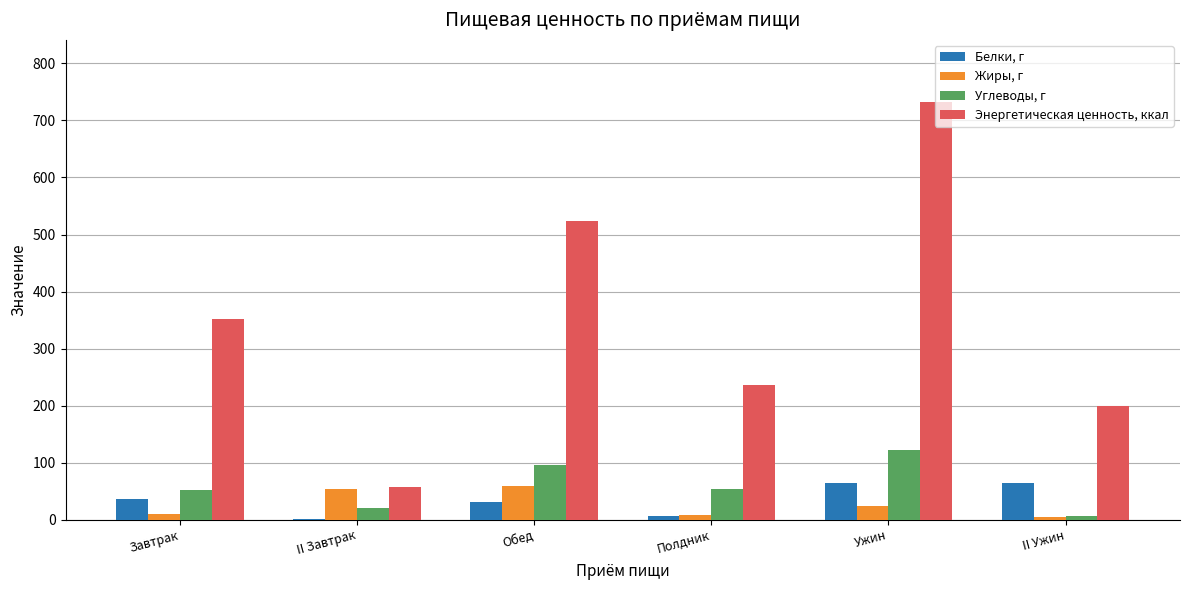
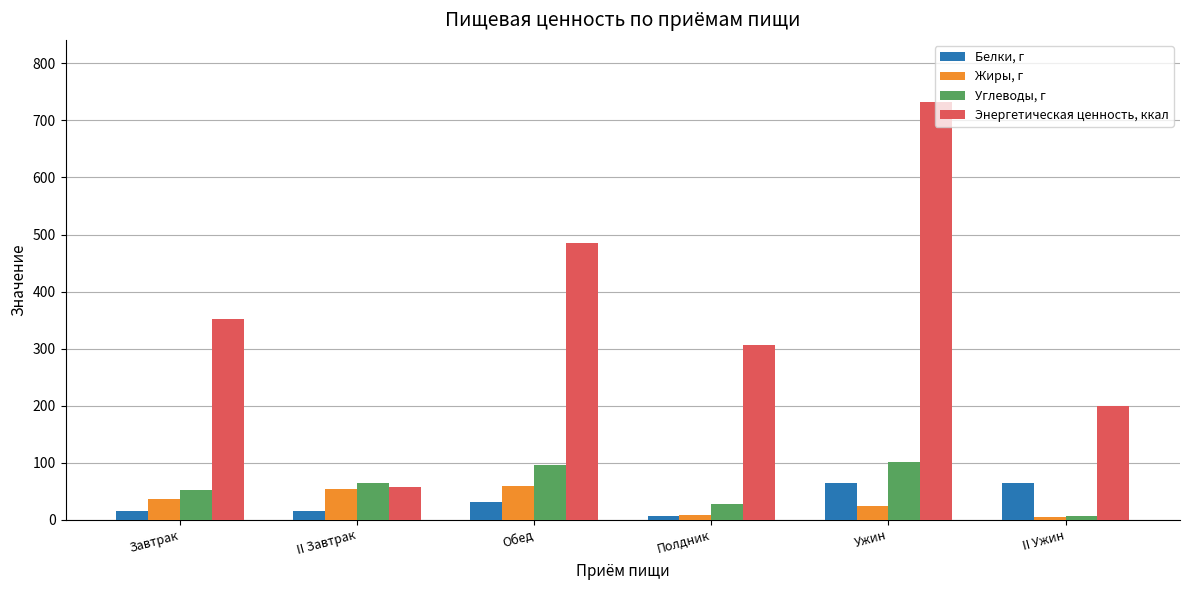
  {
    "Белки, г": {
-     "Завтрак": 40,
-     "II Завтрак": 0,
+     "Завтрак": 10,
+     "II Завтрак": 20,
      "Обед": 30,
      "Полдник": 10,
      "Ужин": 60,
      "II Ужин": 60
    },
    "Жиры, г": {
-     "Завтрак": 10,
+     "Завтрак": 40,
      "II Завтрак": 50,
      "Обед": 60,
      "Полдник": 10,
      "Ужин": 20,
      "II Ужин": 0
    },
    "Углеводы, г": {
      "Завтрак": 50,
-     "II Завтрак": 20,
+     "II Завтрак": 60,
      "Обед": 100,
-     "Полдник": 50,
-     "Ужин": 120,
+     "Полдник": 30,
+     "Ужин": 100,
      "II Ужин": 10
    },
    "Энергетическая ценность, ккал": {
      "Завтрак": 350,
      "II Завтрак": 60,
-     "Обед": 520,
-     "Полдник": 240,
+     "Обед": 490,
+     "Полдник": 310,
      "II Ужин": 200
    }
  }
